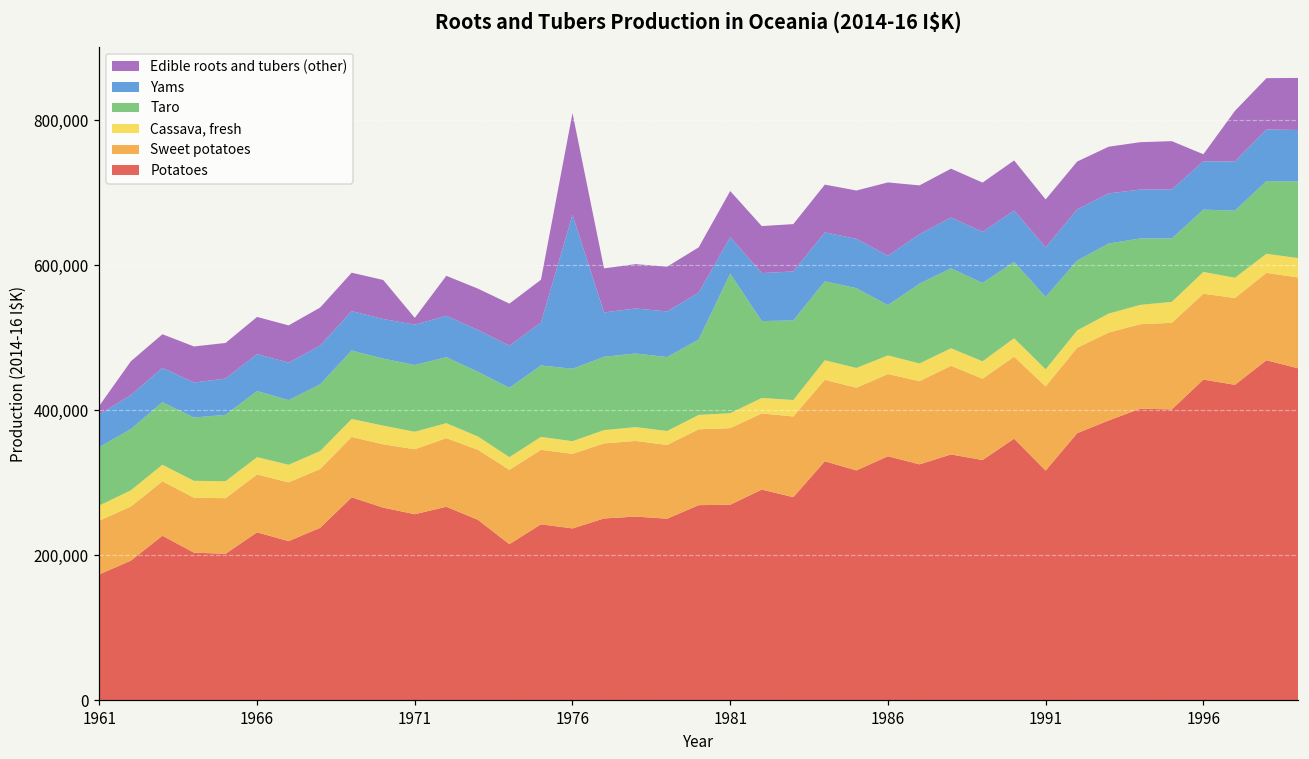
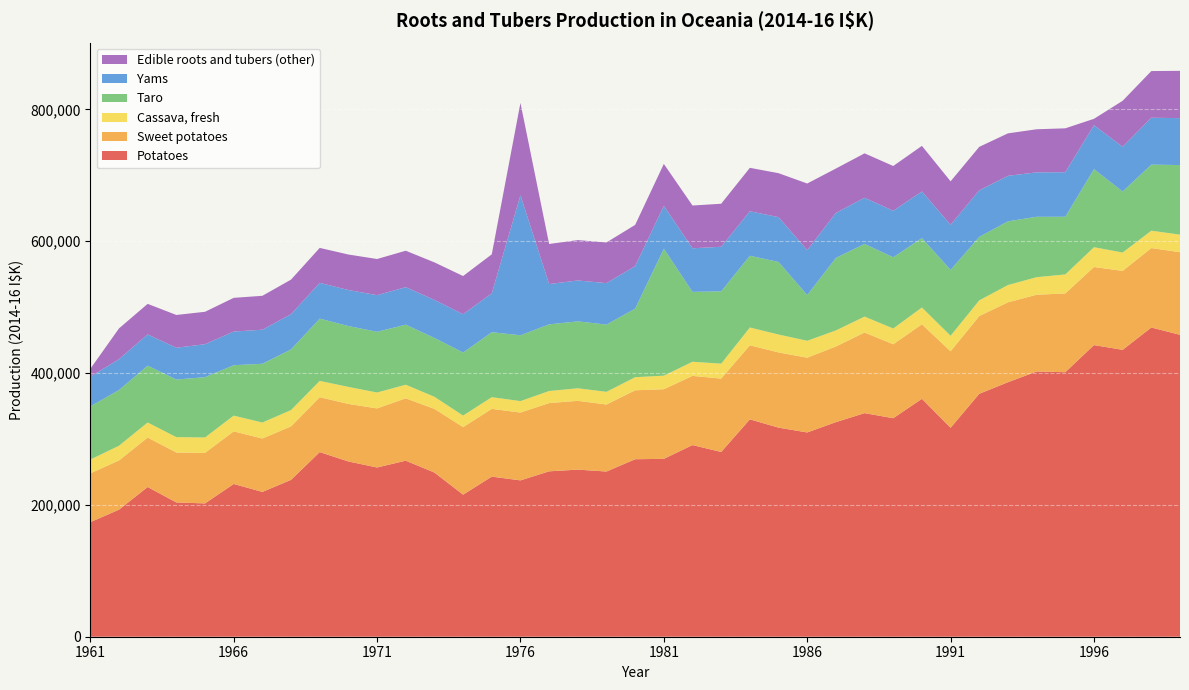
  {
    "Potatoes": {
      "1961": "170,000",
      "1966": "230,000",
      "1971": "260,000",
      "1976": "240,000",
      "1981": "270,000",
-     "1986": "340,000",
+     "1986": "310,000",
      "1991": "320,000",
      "1996": "440,000"
    },
    "Taro": {
      "1961": "80,000",
-     "1966": "90,000",
+     "1966": "80,000",
      "1971": "90,000",
      "1976": "100,000",
      "1981": "190,000",
      "1986": "70,000",
      "1991": "100,000",
-     "1996": "90,000"
+     "1996": "120,000"
    },
    "Yams": {
      "1961": "40,000",
      "1966": "50,000",
      "1971": "60,000",
      "1976": "210,000",
-     "1981": "50,000",
+     "1981": "70,000",
      "1986": "70,000",
      "1991": "70,000",
      "1996": "70,000"
    },
    "Edible roots and tubers (other)": {
      "1961": "10,000",
      "1966": "50,000",
-     "1971": "10,000",
+     "1971": "50,000",
      "1976": "140,000",
      "1981": "60,000",
      "1986": "100,000",
      "1991": "70,000",
      "1996": "10,000"
    }
  }
